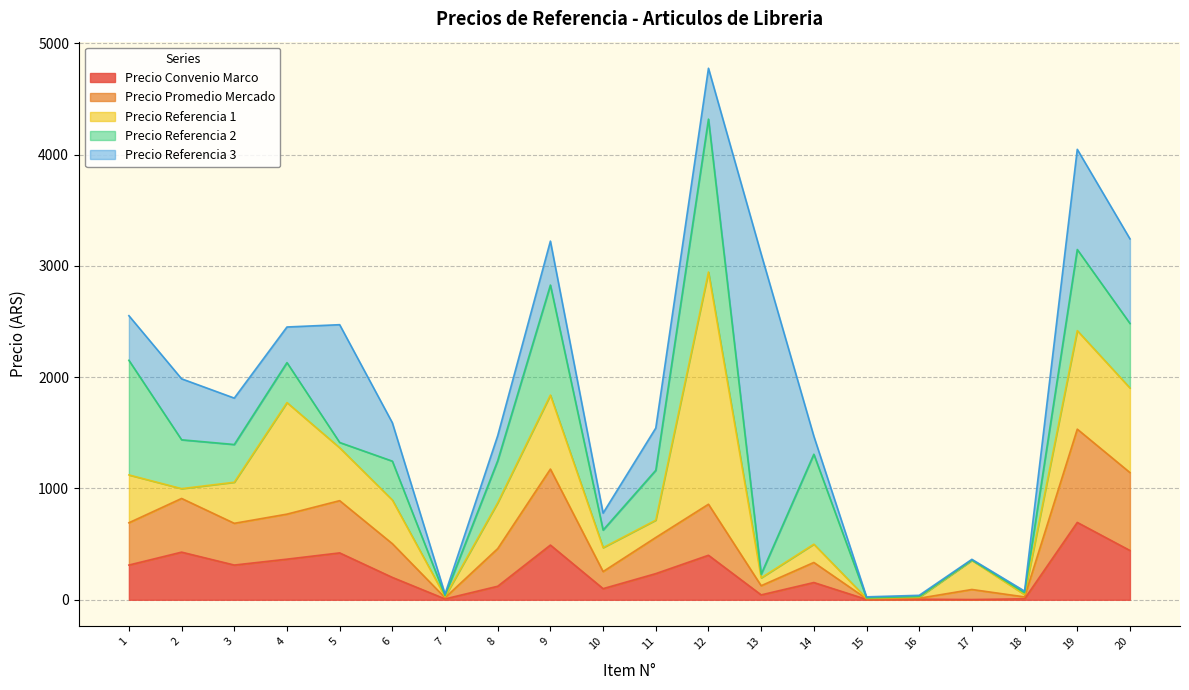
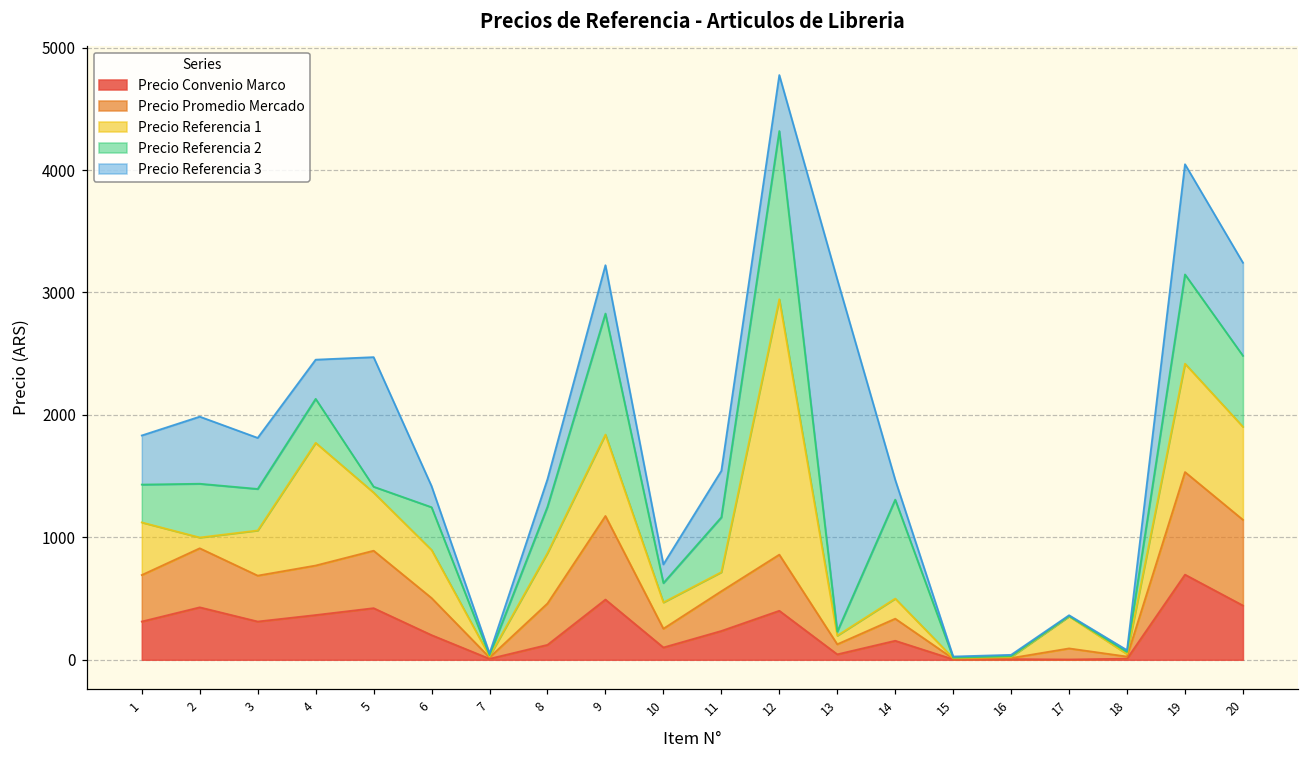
  {
    "Precio Referencia 1": {
      "1": 430,
      "2": 90,
      "3": 370,
      "4": 1000,
      "5": 480,
      "6": 390,
      "8": 410,
      "9": 670,
      "10": 210,
      "11": 160,
      "12": 2090,
      "13": 70,
      "14": 160,
      "19": 890,
      "20": 760
    },
    "Precio Referencia 2": {
-     "1": 1030,
+     "1": 310,
      "2": 440,
      "3": 340,
      "4": 360,
      "5": 50,
      "6": 350,
      "8": 380,
      "9": 990,
      "10": 160,
      "11": 450,
      "12": 1370,
      "13": 30,
      "14": 810,
      "19": 730,
      "20": 580
    },
    "Precio Referencia 3": {
      "1": 400,
      "2": 550,
      "3": 420,
      "4": 320,
      "5": 1060,
-     "6": 350,
+     "6": 170,
      "8": 220,
      "9": 400,
      "10": 150,
      "11": 380,
      "12": 460,
      "13": 2880,
      "14": 160,
      "19": 900,
      "20": 760
    }
  }
